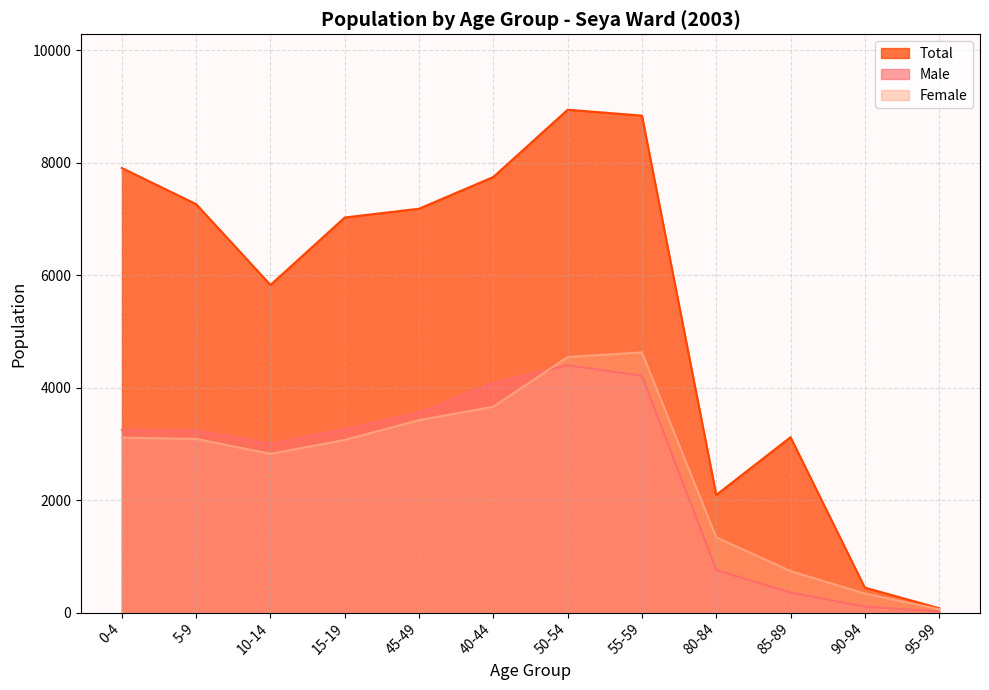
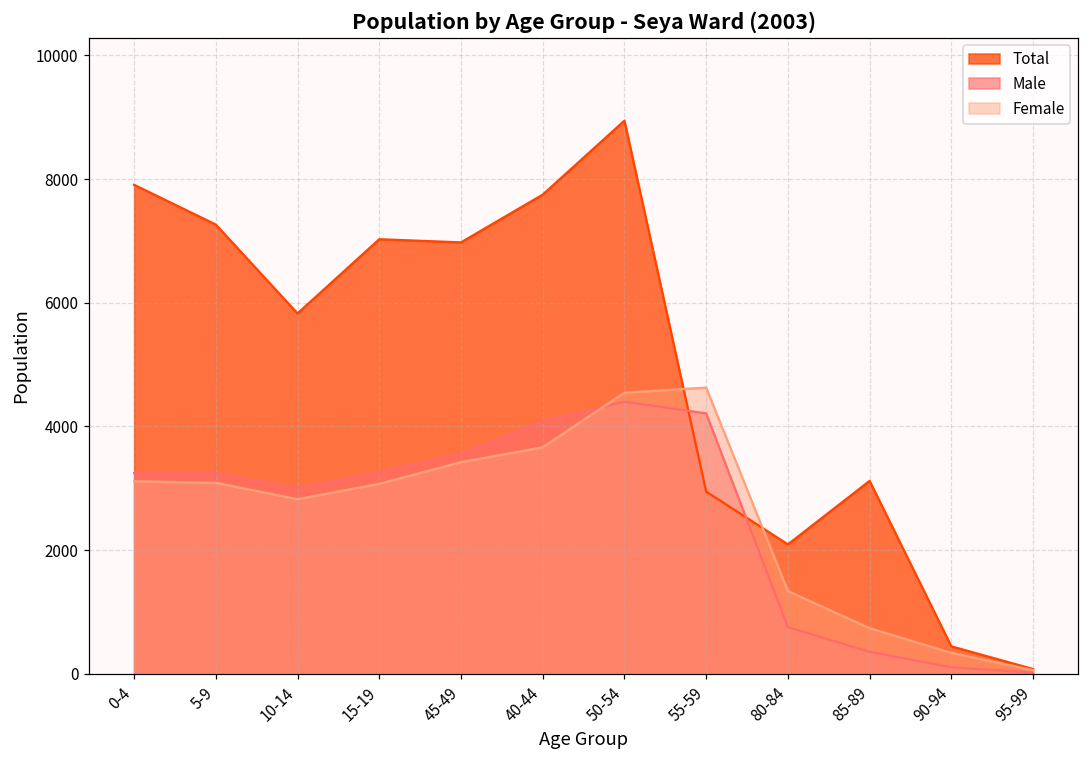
  {
    "Total": {
      "0-4": 7900,
      "5-9": 7300,
      "10-14": 5800,
      "15-19": 7000,
-     "45-49": 7200,
+     "45-49": 7000,
      "40-44": 7700,
      "50-54": 8900,
-     "55-59": 8800,
+     "55-59": 2900,
      "80-84": 2100,
      "85-89": 3100,
      "90-94": 400
    }
  }
